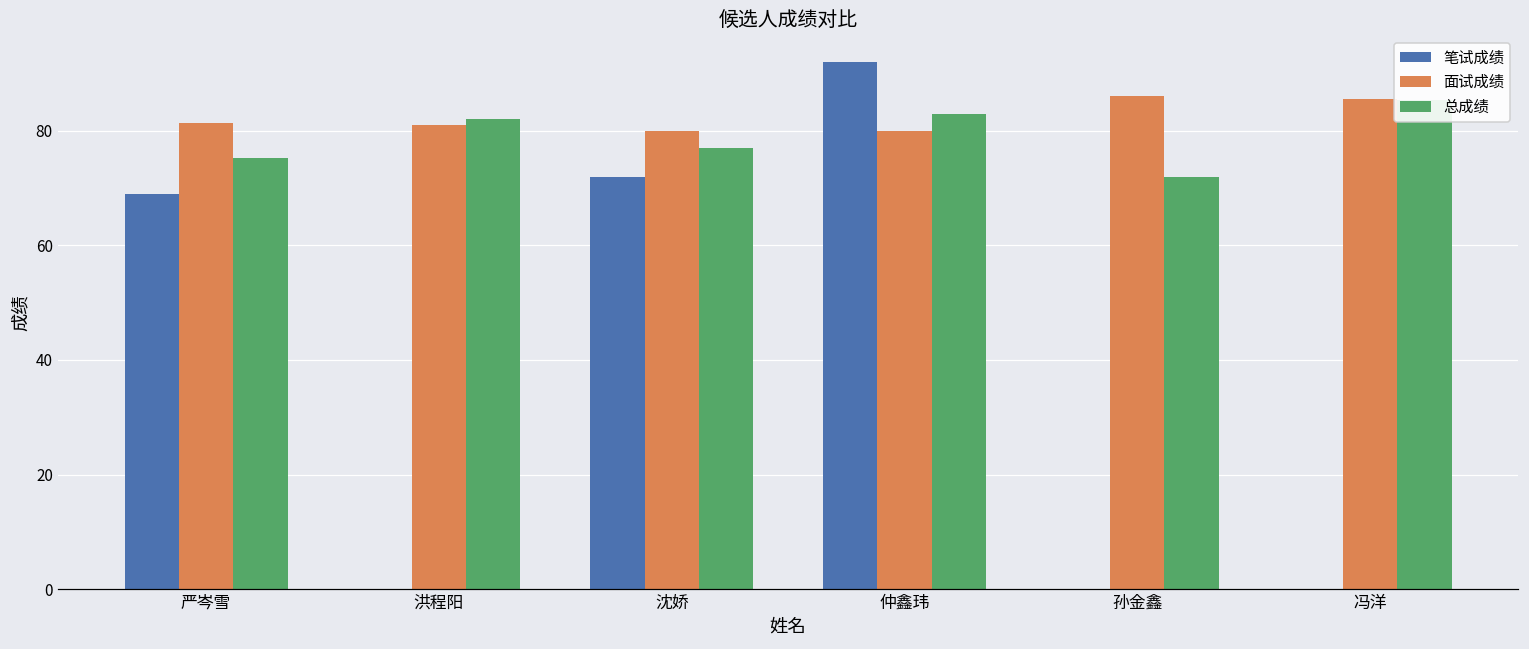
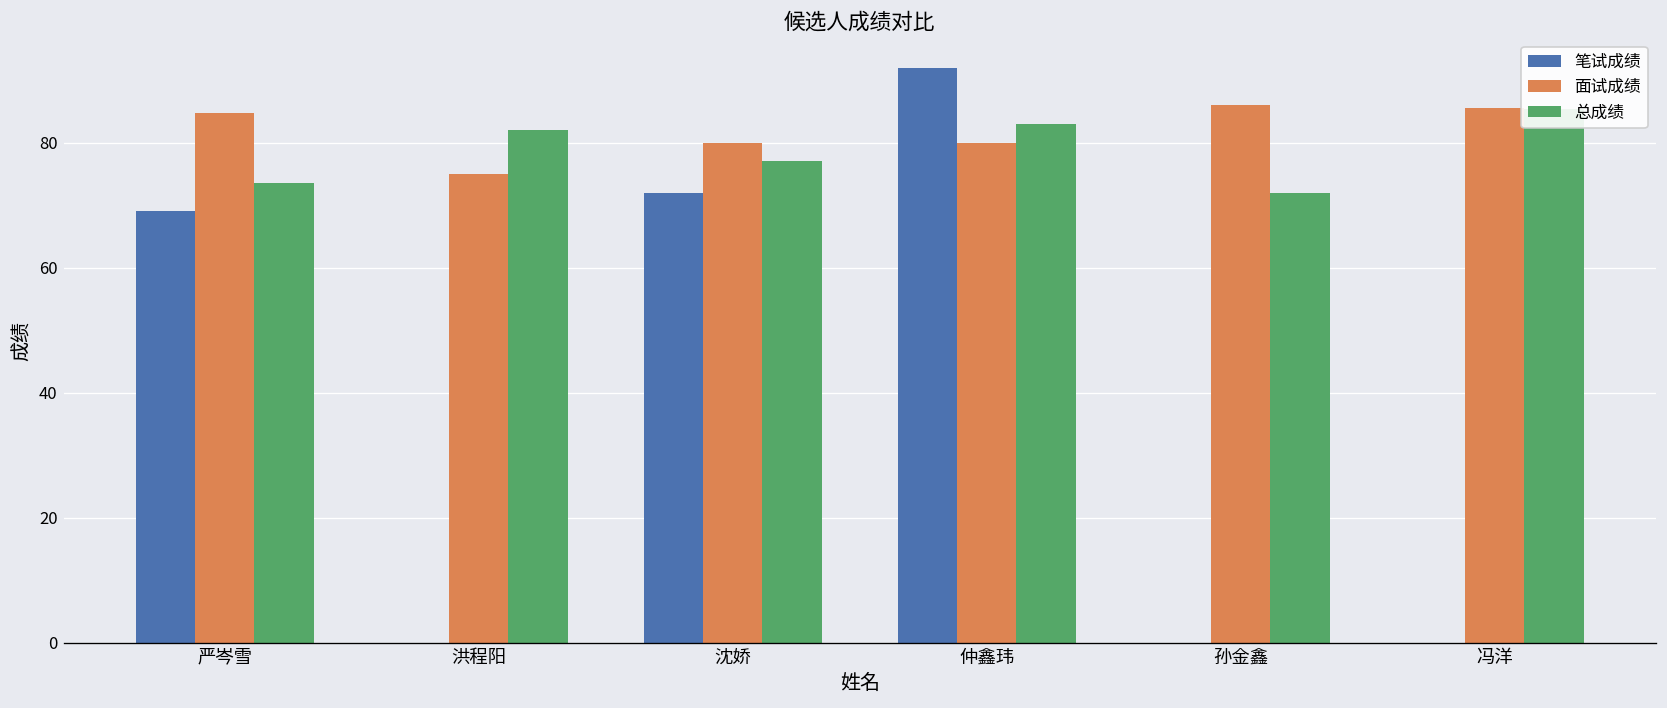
  {
    "笔试成绩": {
      "严岑雪": 69,
      "洪程阳": 0,
      "沈娇": 72,
      "仲鑫玮": 92,
      "孙金鑫": 0,
      "冯洋": 0
    },
    "面试成绩": {
-     "严岑雪": 81,
-     "洪程阳": 81,
+     "严岑雪": 85,
+     "洪程阳": 75,
      "沈娇": 80,
      "仲鑫玮": 80,
      "孙金鑫": 86,
      "冯洋": 86
    },
    "总成绩": {
-     "严岑雪": 75,
+     "严岑雪": 74,
      "洪程阳": 82,
      "沈娇": 77,
      "仲鑫玮": 83,
      "孙金鑫": 72
    }
  }
